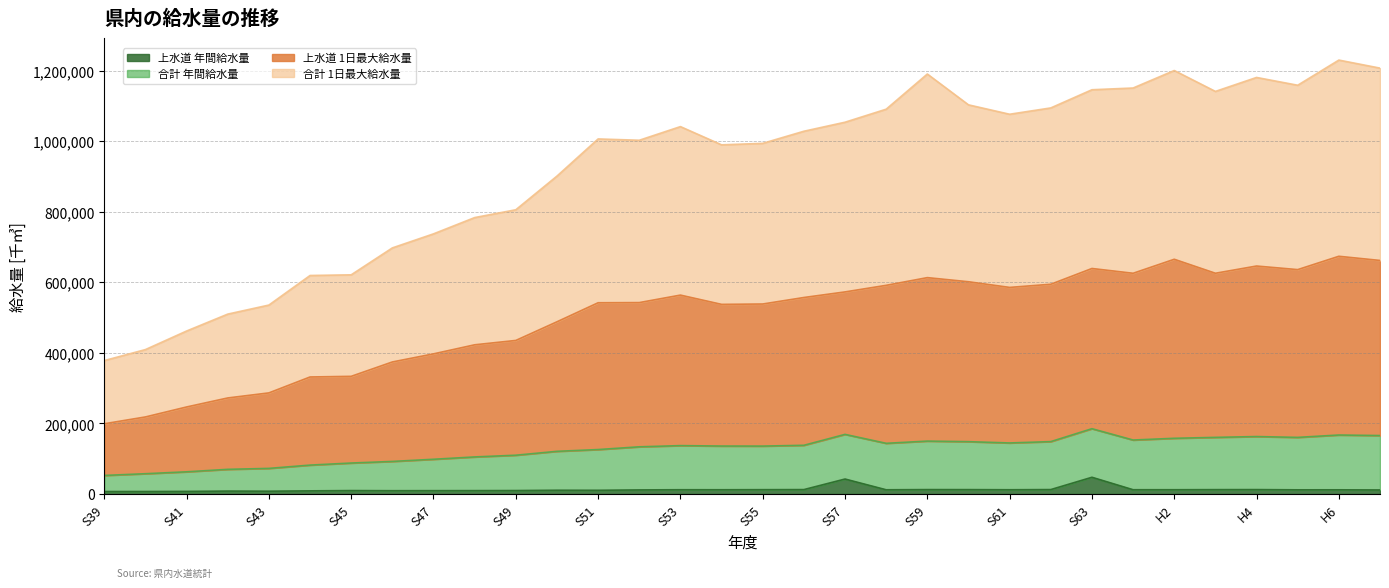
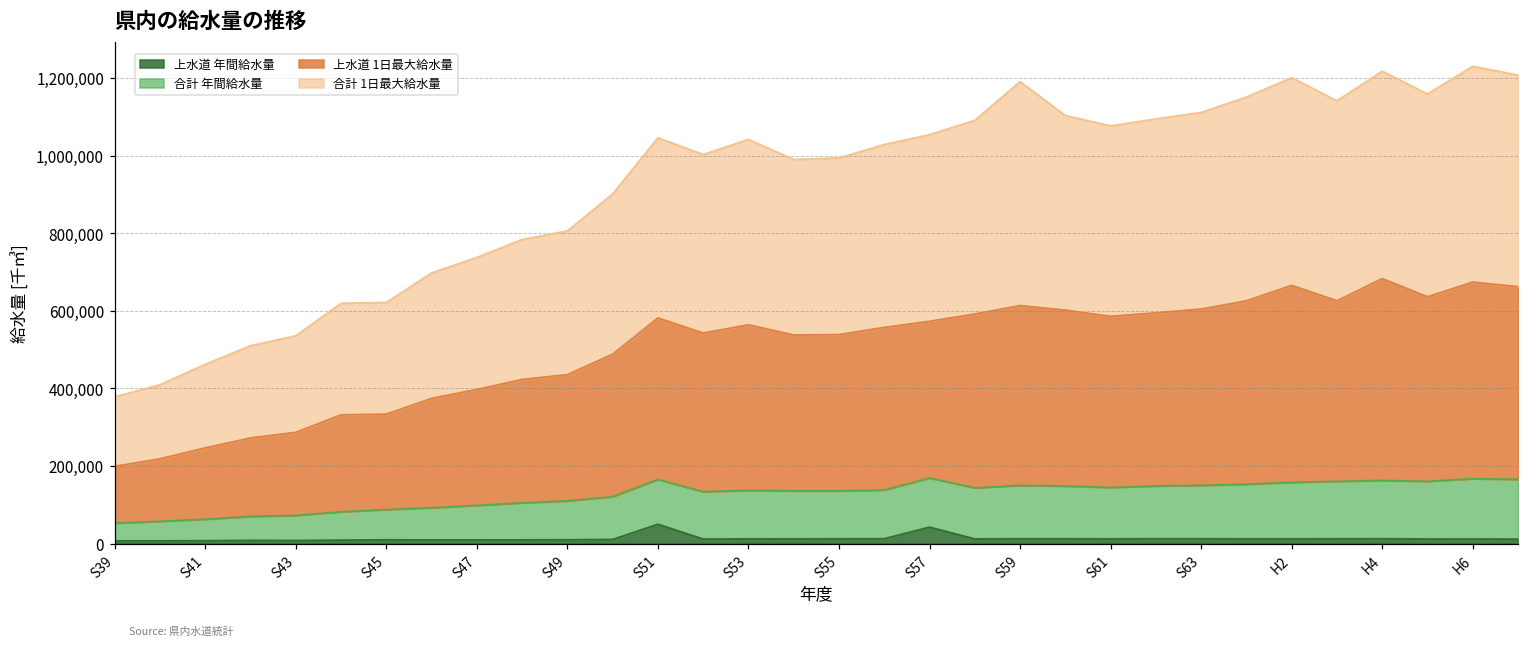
  {
    "上水道 年間給水量": {
      "S39": "10,000",
      "S41": "10,000",
      "S43": "10,000",
      "S45": "10,000",
      "S47": "10,000",
      "S49": "10,000",
-     "S51": "10,000",
+     "S51": "50,000",
      "S53": "10,000",
      "S55": "10,000",
      "S57": "40,000",
      "S59": "10,000",
      "S61": "10,000",
-     "S63": "50,000",
+     "S63": "10,000",
      "H2": "10,000",
      "H4": "10,000",
      "H6": "10,000"
    },
    "合計 年間給水量": {
      "S39": "50,000",
      "S41": "60,000",
      "S43": "60,000",
      "S45": "80,000",
      "S47": "90,000",
      "S49": "100,000",
      "S51": "120,000",
      "S53": "130,000",
      "S55": "120,000",
      "S57": "130,000",
      "S59": "140,000",
      "S61": "130,000",
      "S63": "140,000",
      "H2": "150,000",
      "H4": "150,000",
      "H6": "160,000"
    },
    "上水道 1日最大給水量": {
      "S39": "150,000",
      "S41": "180,000",
      "S43": "210,000",
      "S45": "250,000",
      "S47": "300,000",
      "S49": "330,000",
      "S51": "420,000",
      "S53": "430,000",
      "S55": "400,000",
      "S57": "400,000",
      "S59": "460,000",
      "S61": "440,000",
      "S63": "450,000",
      "H2": "510,000",
-     "H4": "480,000",
+     "H4": "520,000",
      "H6": "510,000"
    },
    "合計 1日最大給水量": {
      "S39": "180,000",
      "S41": "220,000",
      "S43": "250,000",
      "S45": "290,000",
      "S47": "340,000",
      "S49": "370,000",
      "S51": "460,000",
      "S53": "480,000",
      "S55": "460,000",
      "S57": "480,000",
      "S59": "580,000",
      "S61": "490,000",
      "S63": "510,000",
      "H2": "540,000",
      "H4": "530,000",
      "H6": "560,000"
    }
  }
